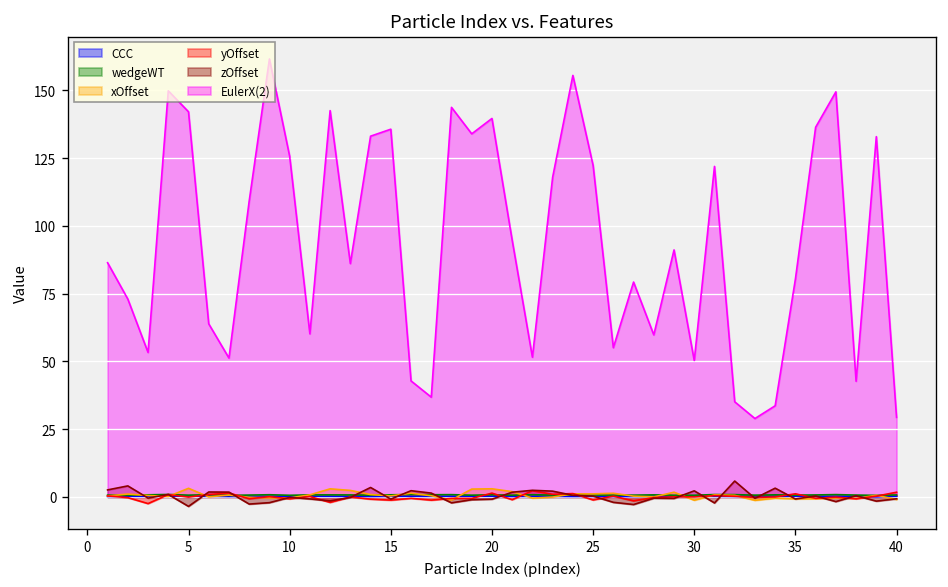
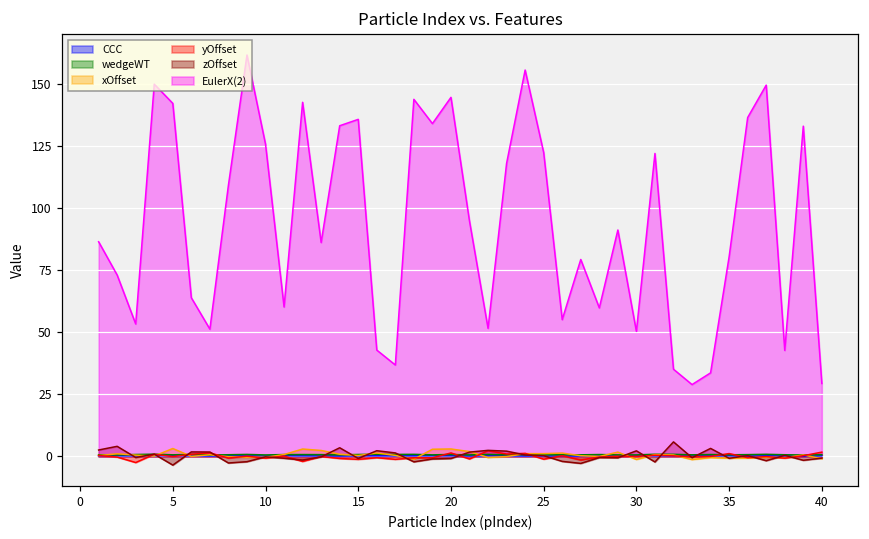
  {
    "EulerX(2)": {
      "5": 142,
      "10": 126,
      "15": 136,
-     "20": 140,
+     "20": 145,
      "25": 122,
      "30": 50,
      "35": 80,
      "40": 29
    }
  }
